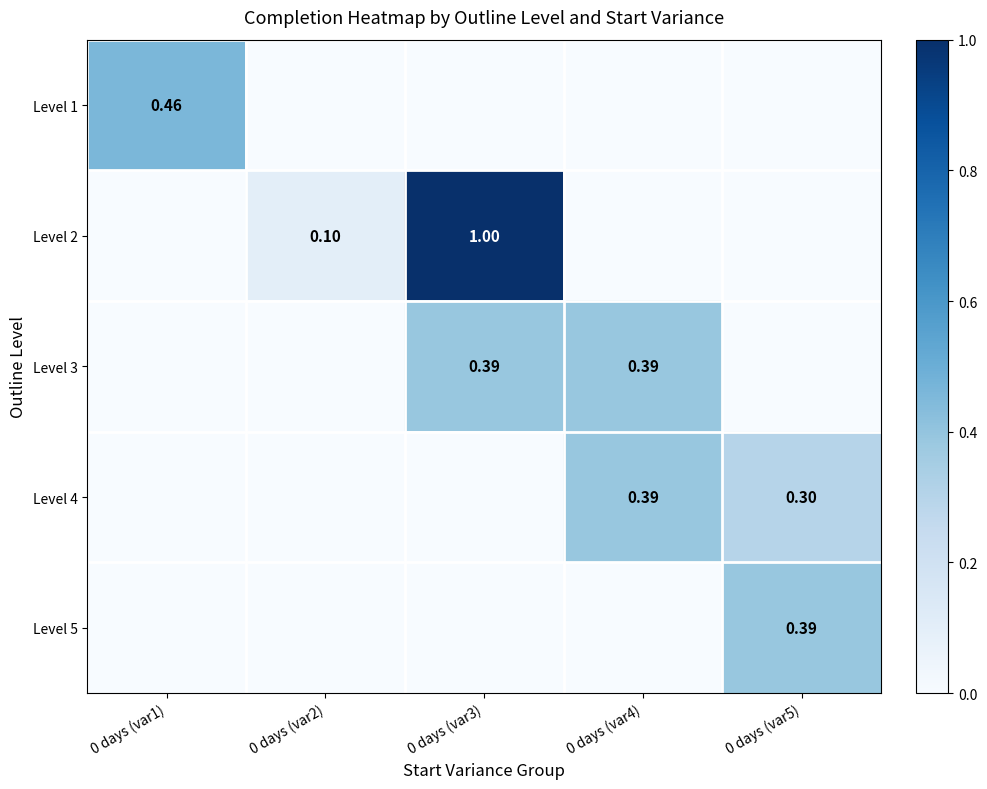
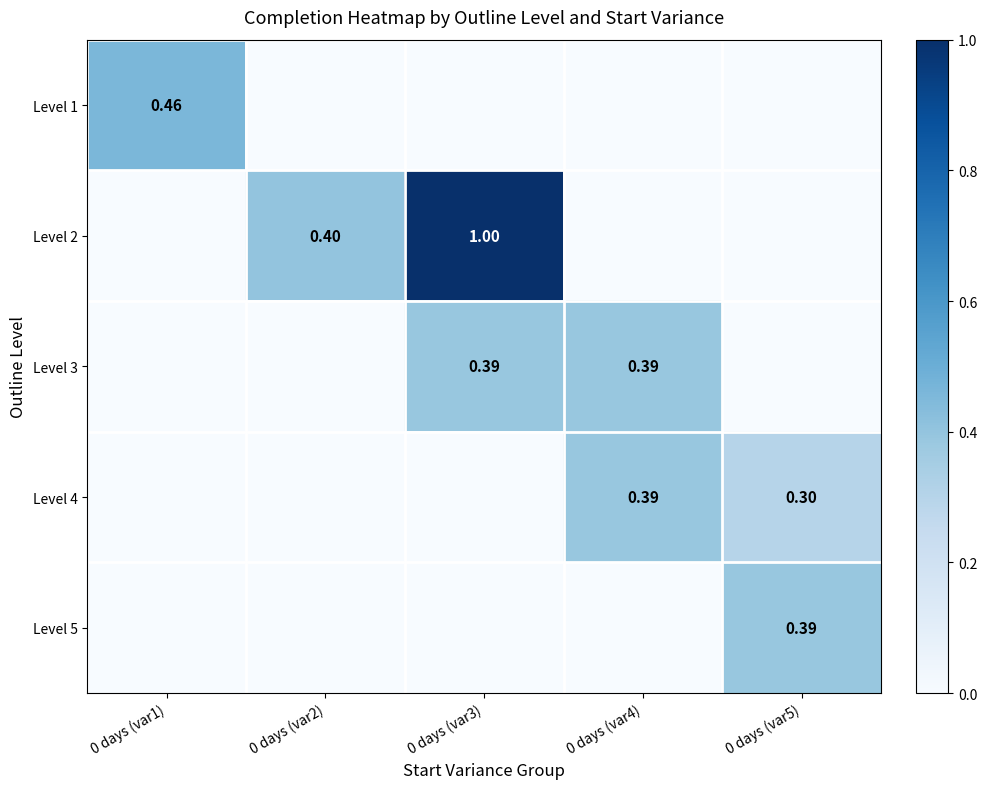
  {
    "Level 1": {
      "0 days (var1)": 0.46
    },
    "Level 2": {
-     "0 days (var2)": 0.10,
+     "0 days (var2)": 0.40,
      "0 days (var3)": 1.00
    },
    "Level 3": {
      "0 days (var3)": 0.39,
      "0 days (var4)": 0.39
    },
    "Level 4": {
      "0 days (var4)": 0.39,
      "0 days (var5)": 0.30
    },
    "Level 5": {
      "0 days (var5)": 0.39
    }
  }
